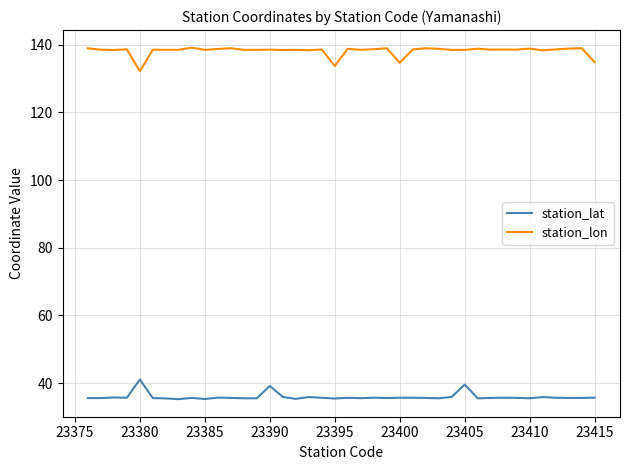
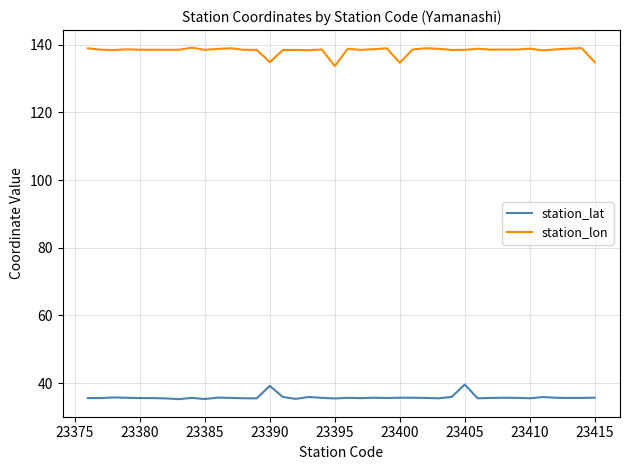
  {
    "station_lat": {
-     "23380": 41,
+     "23380": 36,
      "23385": 35,
      "23390": 39,
      "23395": 35,
      "23400": 36,
      "23405": 40,
      "23410": 36,
      "23415": 36
    },
    "station_lon": {
-     "23380": 132,
+     "23380": 138,
      "23385": 138,
-     "23390": 139,
+     "23390": 135,
      "23395": 134,
      "23400": 135,
      "23405": 138,
      "23410": 139,
      "23415": 135
    }
  }
